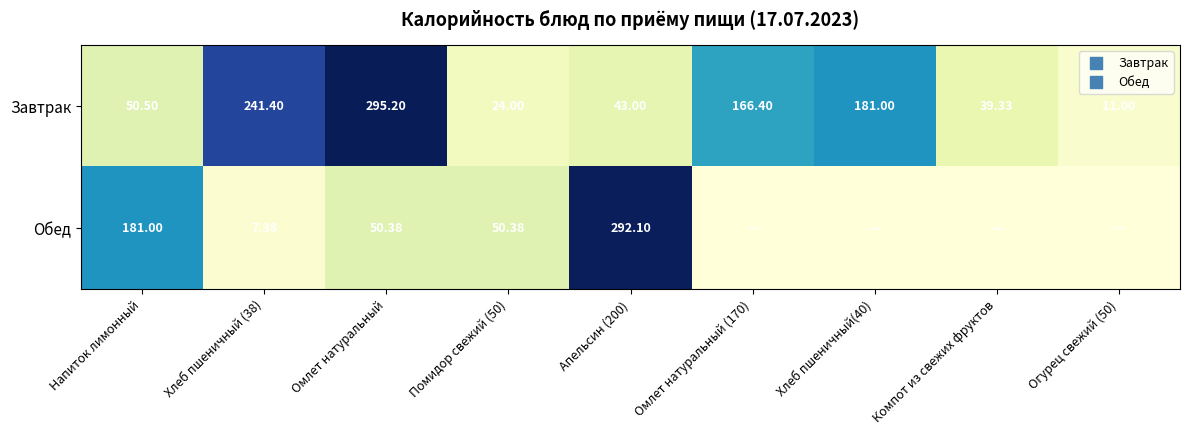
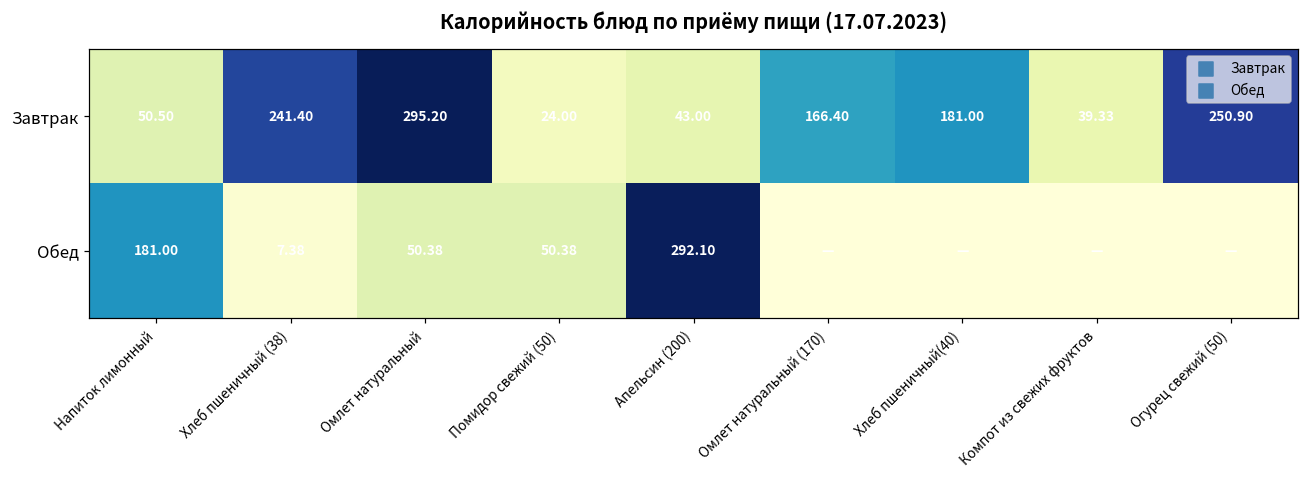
  {
    "Завтрак": {
      "Напиток лимонный": 50.50,
      "Хлеб пшеничный (38)": 241.40,
      "Омлет натуральный": 295.20,
      "Помидор свежий (50)": 24.00,
      "Апельсин (200)": 43.00,
      "Омлет натуральный (170)": 166.40,
      "Хлеб пшеничный(40)": 181.00,
      "Компот из свежих фруктов": 39.33,
-     "Огурец свежий (50)": 11.00
+     "Огурец свежий (50)": 250.90
    },
    "Обед": {
      "Напиток лимонный": 181.00,
      "Омлет натуральный": 50.38,
      "Помидор свежий (50)": 50.38,
      "Апельсин (200)": 292.10
    }
  }
